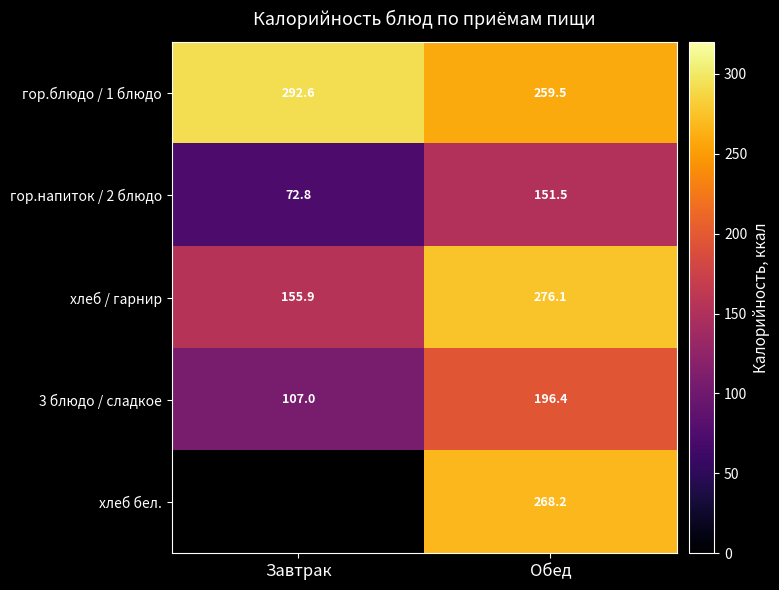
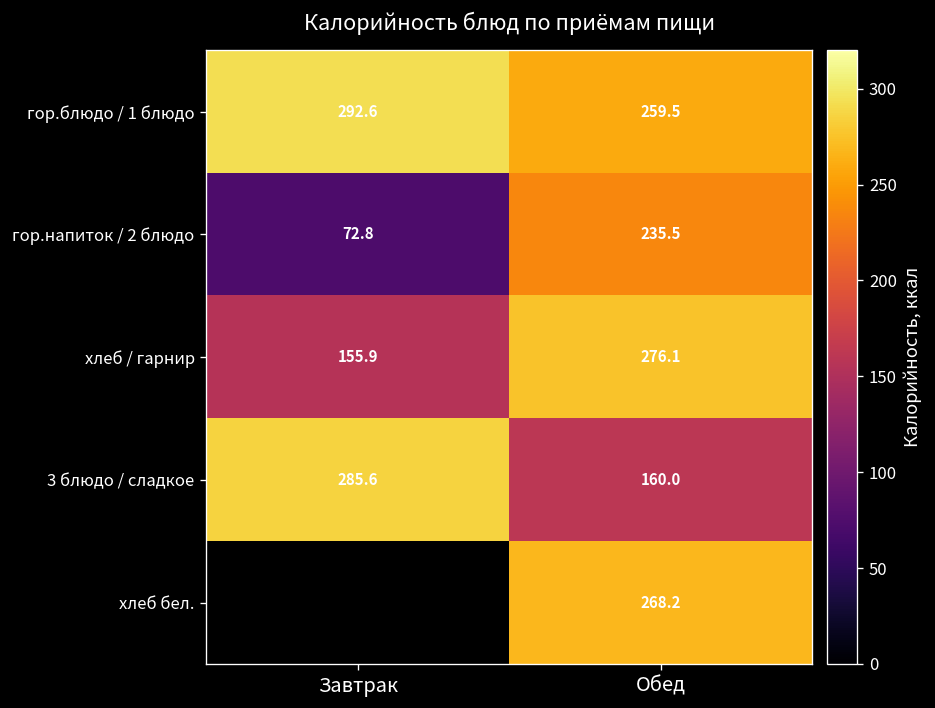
  {
    "гор.блюдо / 1 блюдо": {
      "Завтрак": 292.6,
      "Обед": 259.5
    },
    "гор.напиток / 2 блюдо": {
      "Завтрак": 72.8,
-     "Обед": 151.5
+     "Обед": 235.5
    },
    "хлеб / гарнир": {
      "Завтрак": 155.9,
      "Обед": 276.1
    },
    "3 блюдо / сладкое": {
-     "Завтрак": 107.0,
-     "Обед": 196.4
+     "Завтрак": 285.6,
+     "Обед": 160.0
    },
    "хлеб бел.": {
      "Обед": 268.2
    }
  }
